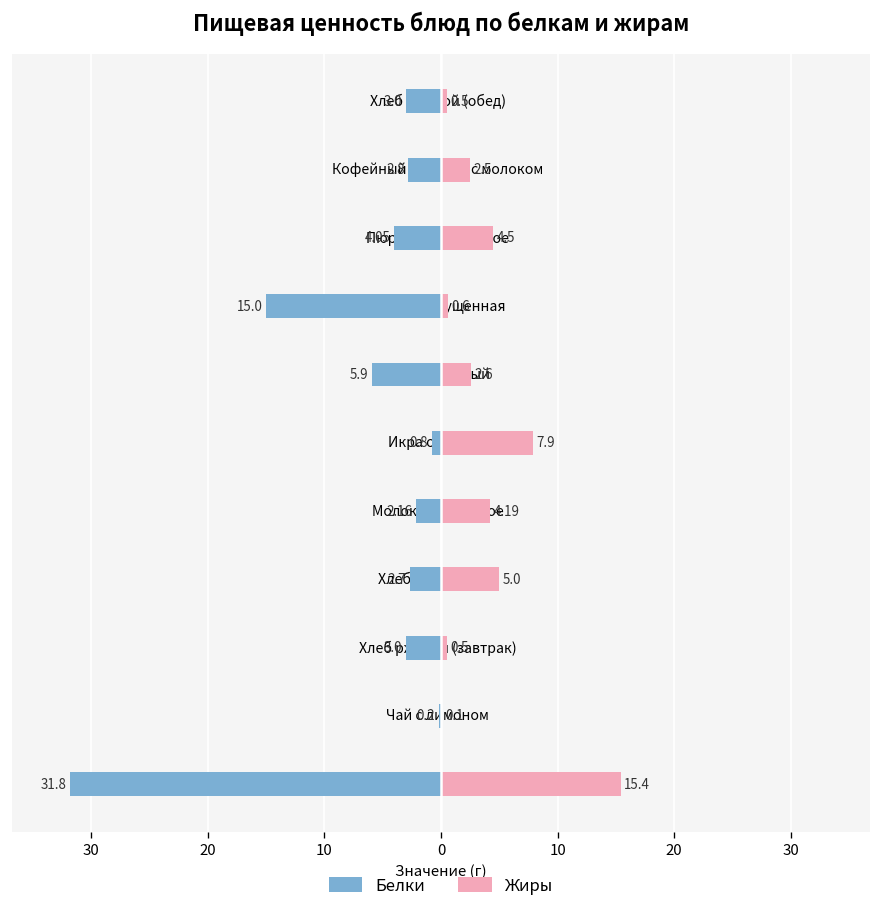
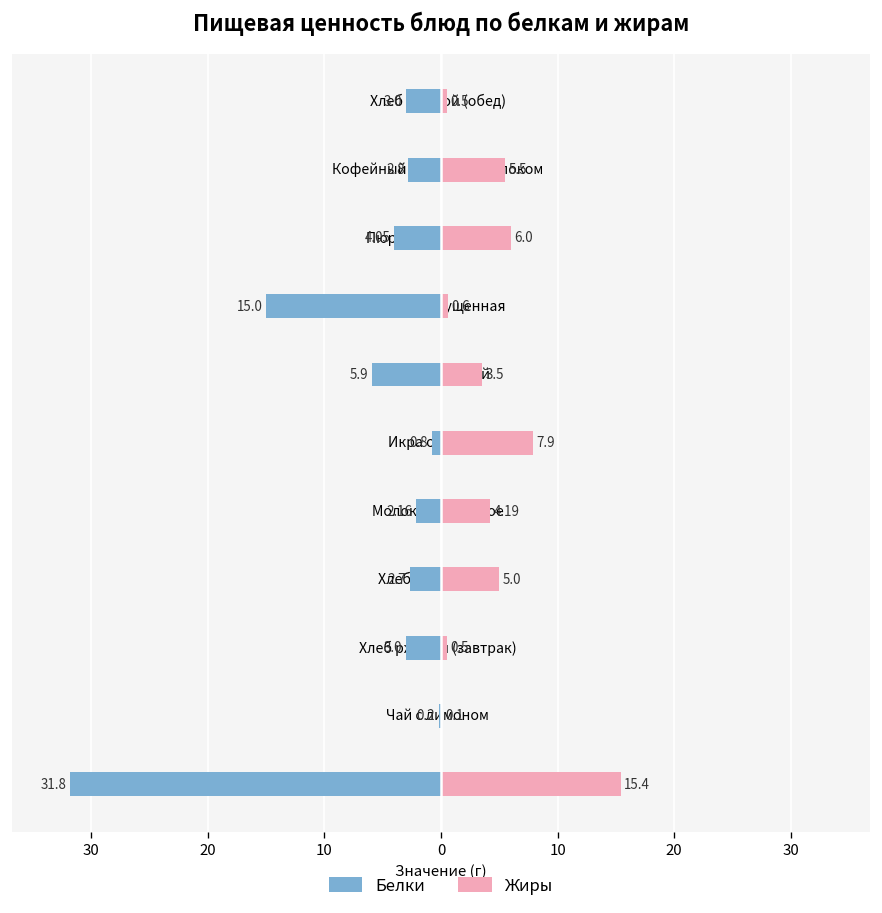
  {
    "Жиры": {
      "Хлеб ржаной (обед)": 0.5,
-     "Кофейный напиток с молоком": 2.5,
-     "Пюре картофельное": 4.5,
+     "Кофейный напиток с молоком": 5.5,
+     "Пюре картофельное": 6.0,
      "Рыба припущенная": 0.6,
-     "Суп гороховый": 2.6,
+     "Суп гороховый": 3.5,
      "Икра овощная": 7.9,
      "Молоко сгущенное": 4.19,
      "Хлеб пшеничный": 5.0,
      "Хлеб ржаной (завтрак)": 0.5,
      "Чай с лимоном": 0.1,
      "Запеканка из творога": 15.4
    }
  }
